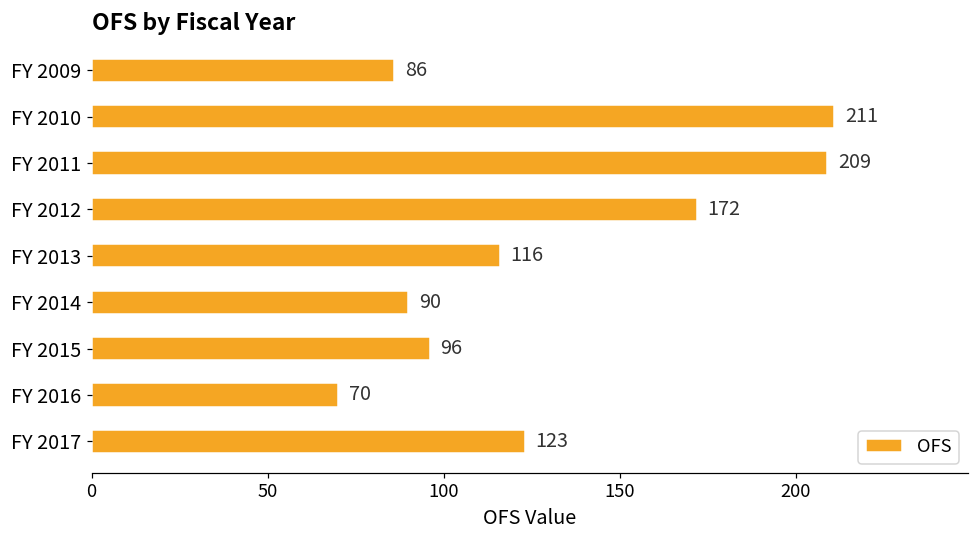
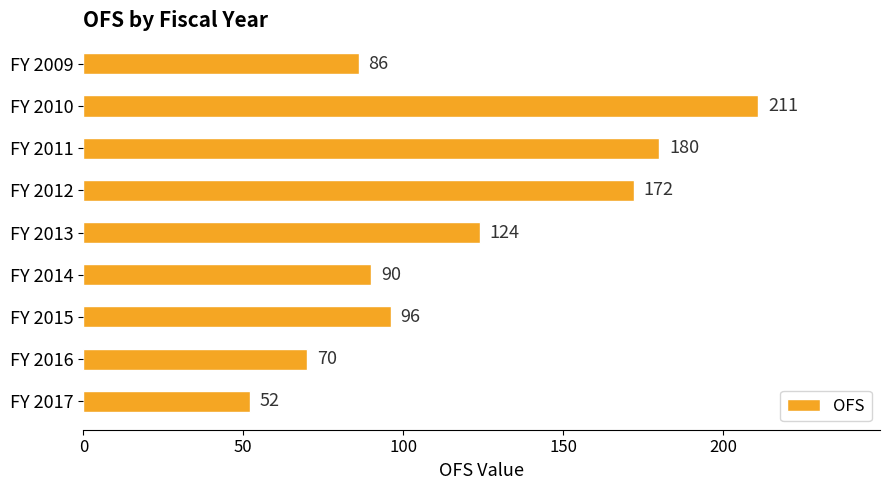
  {
    "FY 2009": 86,
    "FY 2010": 211,
-   "FY 2011": 209,
+   "FY 2011": 180,
    "FY 2012": 172,
-   "FY 2013": 116,
+   "FY 2013": 124,
    "FY 2014": 90,
    "FY 2015": 96,
    "FY 2016": 70,
-   "FY 2017": 123
+   "FY 2017": 52
  }
